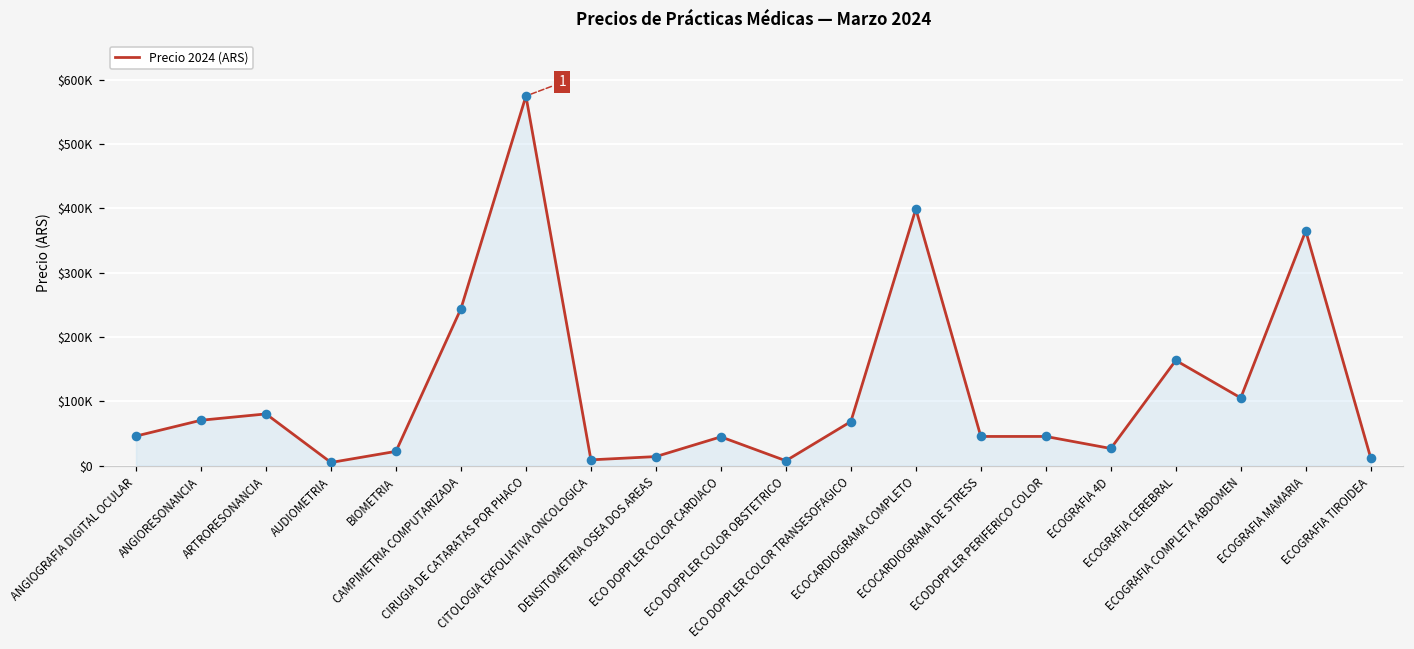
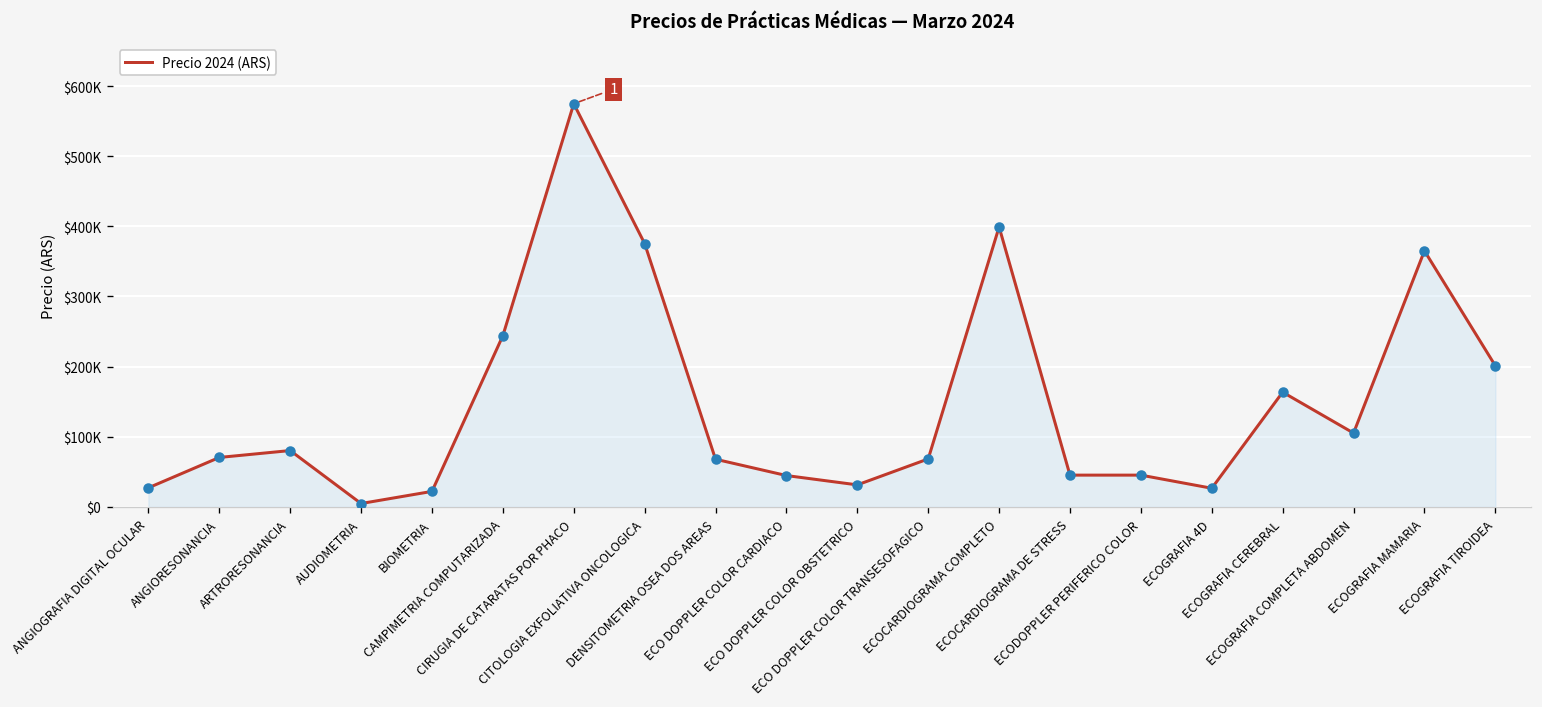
  {
-   "ANGIOGRAFIA DIGITAL OCULAR": "$50000",
+   "ANGIOGRAFIA DIGITAL OCULAR": "$30000",
    "ANGIORESONANCIA": "$70000",
    "ARTRORESONANCIA": "$80000",
    "AUDIOMETRIA": "$0",
    "BIOMETRIA": "$20000",
    "CAMPIMETRIA COMPUTARIZADA": "$240000",
    "CIRUGIA DE CATARATAS POR PHACO": "$570000",
-   "CITOLOGIA EXFOLIATIVA ONCOLOGICA": "$10000",
-   "DENSITOMETRIA OSEA DOS AREAS": "$10000",
+   "CITOLOGIA EXFOLIATIVA ONCOLOGICA": "$380000",
+   "DENSITOMETRIA OSEA DOS AREAS": "$70000",
    "ECO DOPPLER COLOR CARDIACO": "$40000",
-   "ECO DOPPLER COLOR OBSTETRICO": "$10000",
+   "ECO DOPPLER COLOR OBSTETRICO": "$30000",
    "ECO DOPPLER COLOR TRANSESOFAGICO": "$70000",
    "ECOCARDIOGRAMA COMPLETO": "$400000",
    "ECOCARDIOGRAMA DE STRESS": "$50000",
    "ECODOPPLER PERIFERICO COLOR": "$50000",
    "ECOGRAFIA 4D": "$30000",
    "ECOGRAFIA CEREBRAL": "$160000",
    "ECOGRAFIA COMPLETA ABDOMEN": "$110000",
    "ECOGRAFIA MAMARIA": "$370000",
-   "ECOGRAFIA TIROIDEA": "$10000"
+   "ECOGRAFIA TIROIDEA": "$200000"
  }
